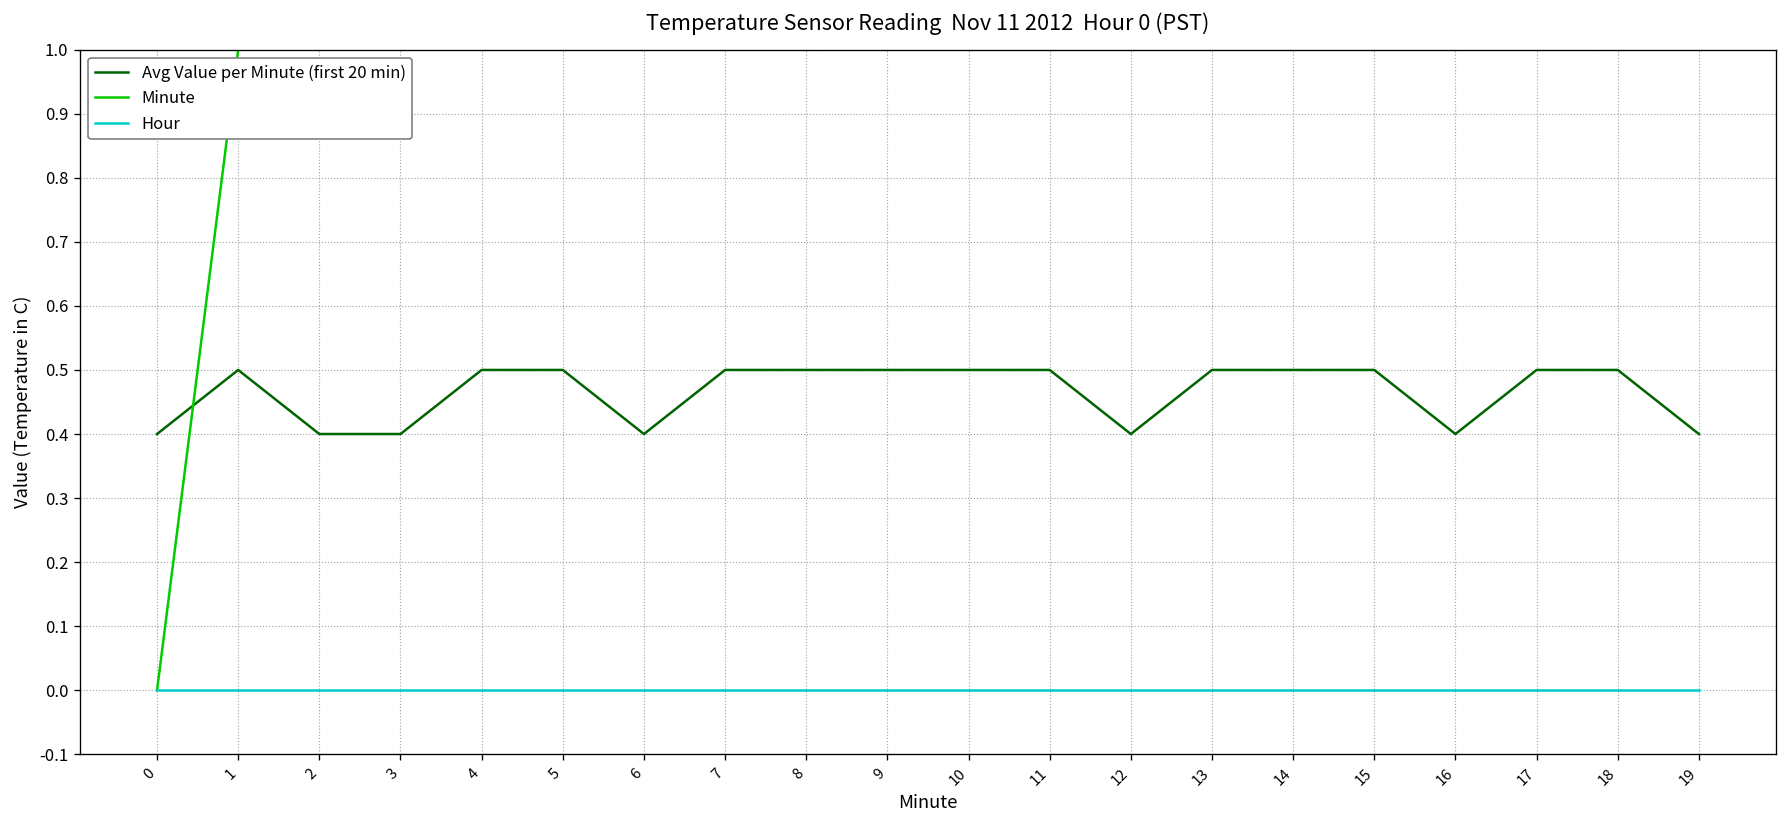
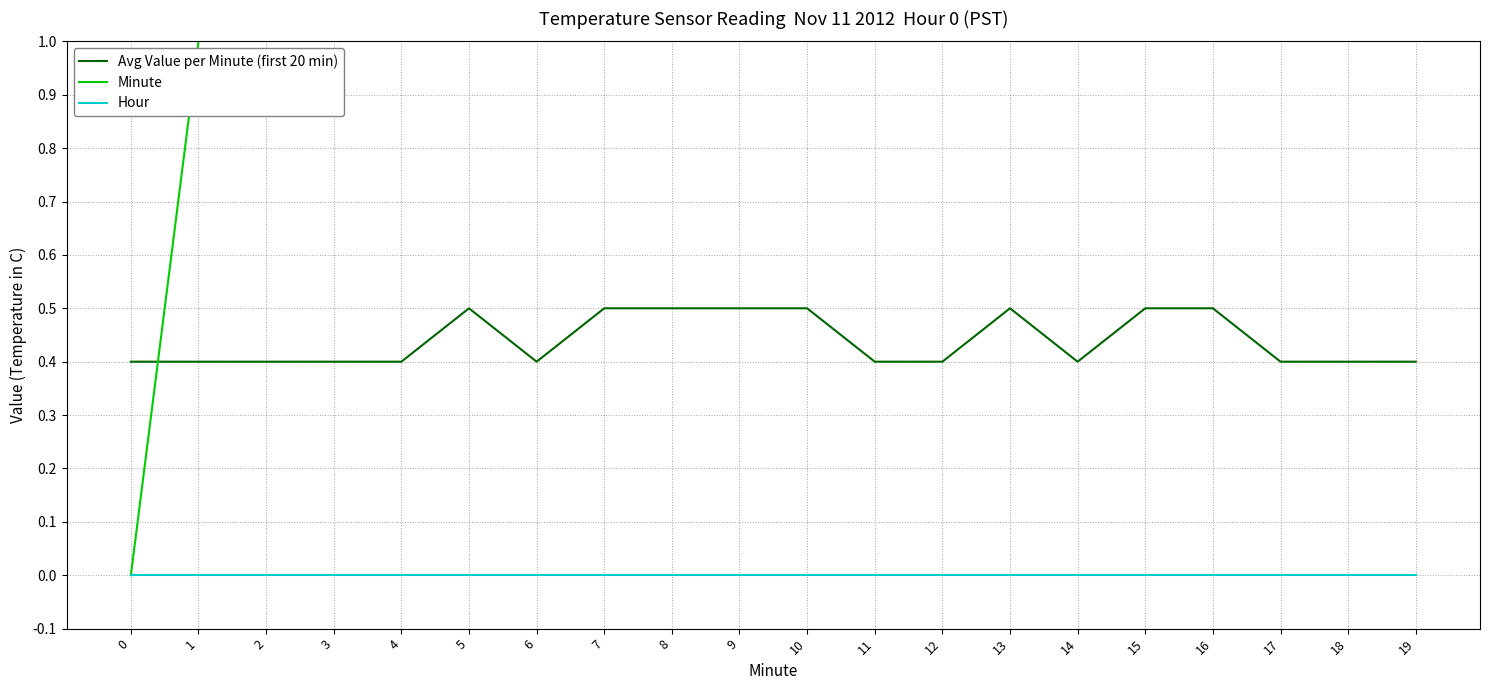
  {
    "Avg Value per Minute (first 20 min)": {
      "0": 0.4,
-     "1": 0.5,
+     "1": 0.4,
      "2": 0.4,
      "3": 0.4,
-     "4": 0.5,
+     "4": 0.4,
      "5": 0.5,
      "6": 0.4,
      "7": 0.5,
      "8": 0.5,
      "9": 0.5,
      "10": 0.5,
-     "11": 0.5,
+     "11": 0.4,
      "12": 0.4,
      "13": 0.5,
-     "14": 0.5,
+     "14": 0.4,
      "15": 0.5,
-     "16": 0.4,
-     "17": 0.5,
-     "18": 0.5,
+     "16": 0.5,
+     "17": 0.4,
+     "18": 0.4,
      "19": 0.4
    },
    "Minute": {
      "1": 1.0
    },
    "Hour": {
      "1": 0.0,
      "2": 0.0,
      "3": 0.0,
      "4": 0.0,
      "5": 0.0,
      "6": 0.0,
      "7": 0.0,
      "8": 0.0,
      "9": 0.0,
      "10": 0.0,
      "11": 0.0,
      "12": 0.0,
      "13": 0.0,
      "14": 0.0,
      "15": 0.0,
      "16": 0.0,
      "17": 0.0,
      "18": 0.0,
      "19": 0.0
    }
  }
